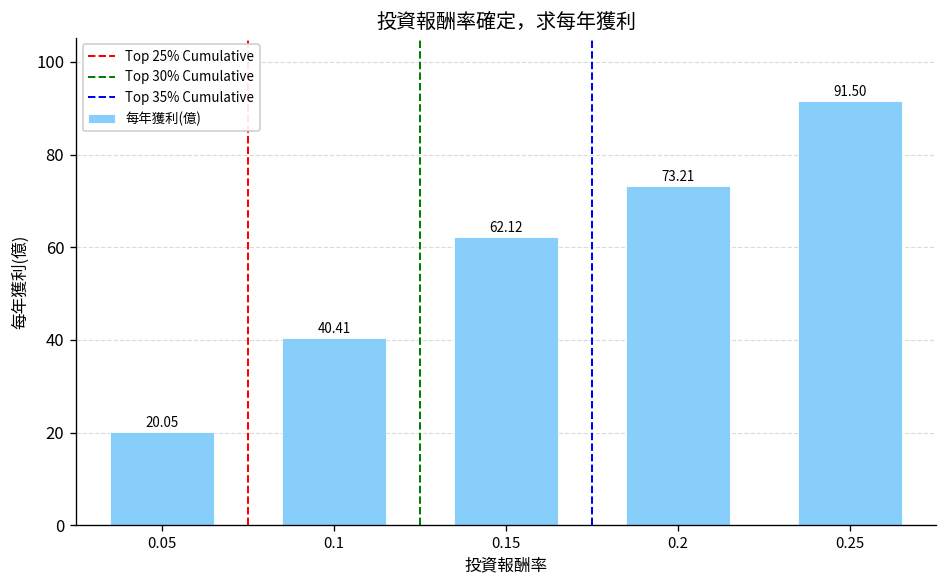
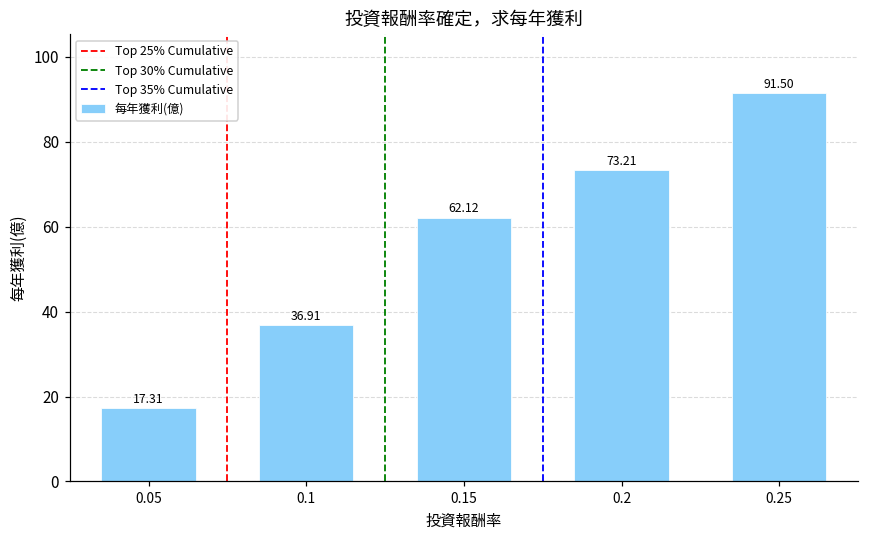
  {
-   "0.05": 20.05,
-   "0.1": 40.41,
+   "0.05": 17.31,
+   "0.1": 36.91,
    "0.15": 62.12,
    "0.2": 73.21,
    "0.25": 91.50
  }
